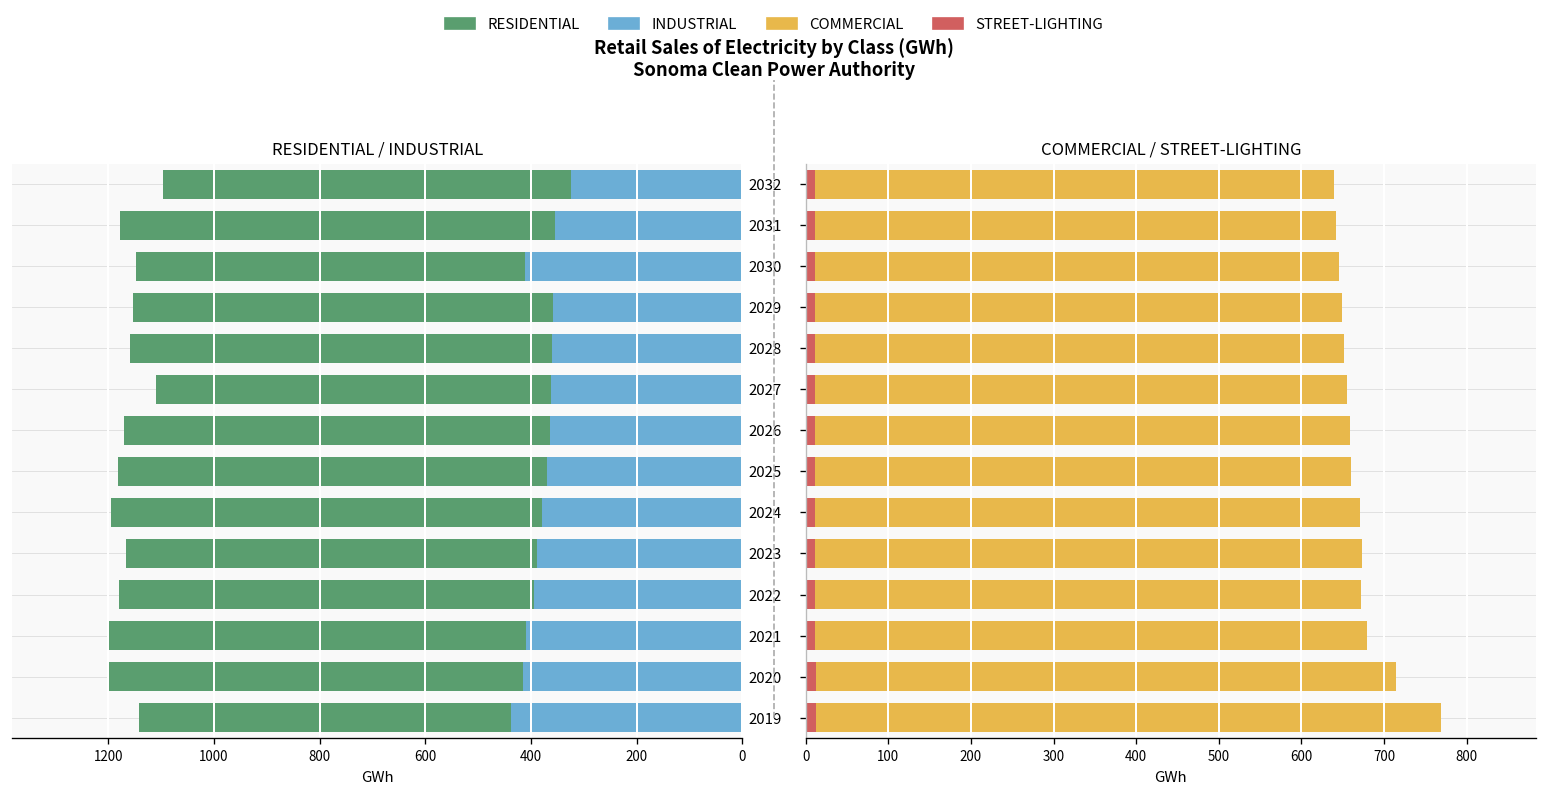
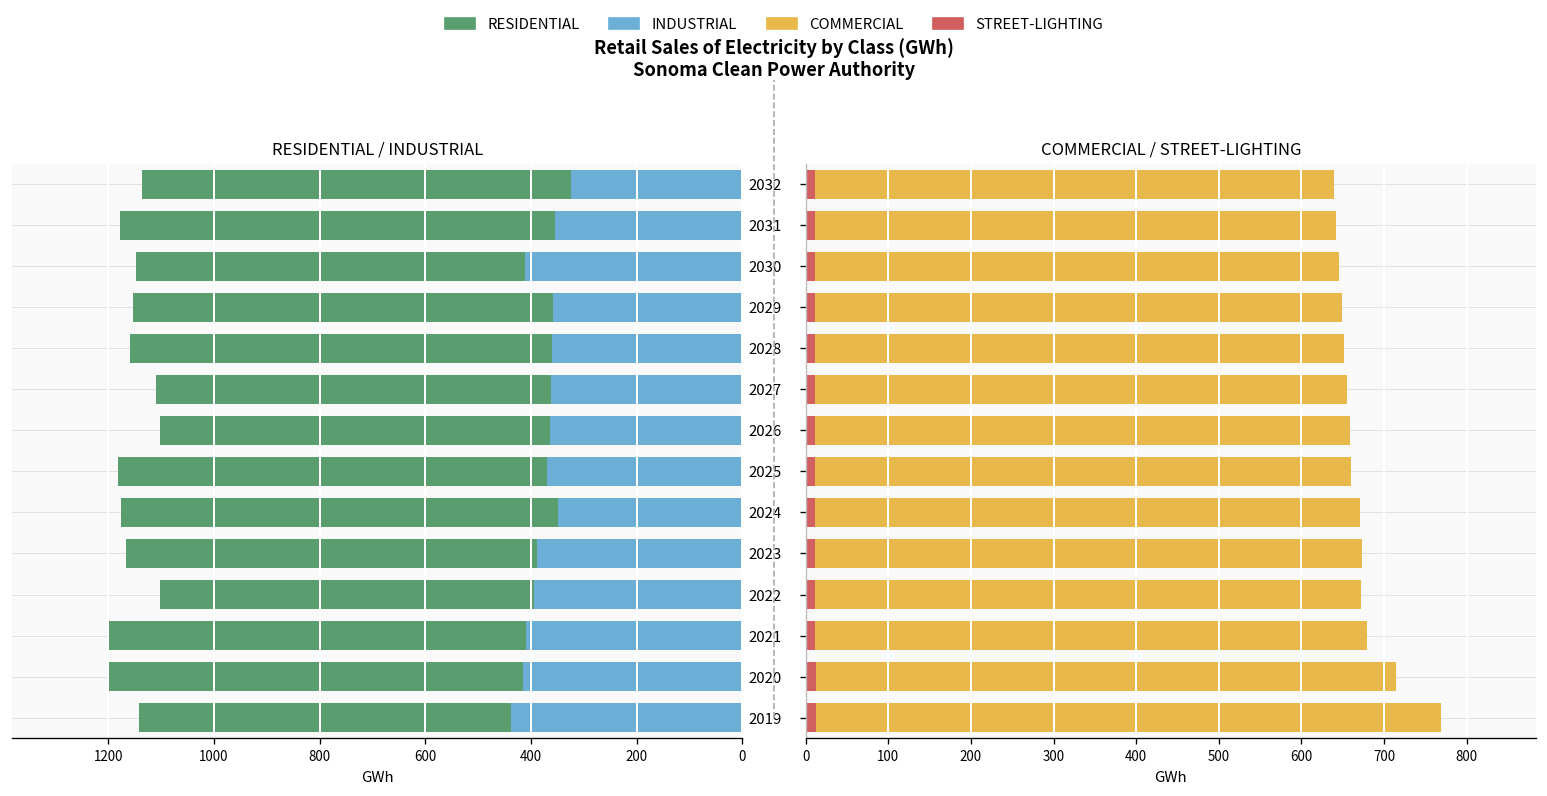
  {
    "RESIDENTIAL / INDUSTRIAL": {
      "RESIDENTIAL": {
-       "2032": 1100,
+       "2032": 1140,
        "2031": 1180,
        "2030": 1150,
        "2029": 1150,
        "2028": 1160,
        "2027": 1110,
-       "2026": 1170,
+       "2026": 1100,
        "2025": 1180,
-       "2024": 1190,
+       "2024": 1180,
        "2023": 1170,
-       "2022": 1180,
+       "2022": 1100,
        "2021": 1200,
        "2020": 1200,
        "2019": 1140
      },
      "INDUSTRIAL": {
-       "2024": 380
+       "2024": 350
      }
    }
  }
